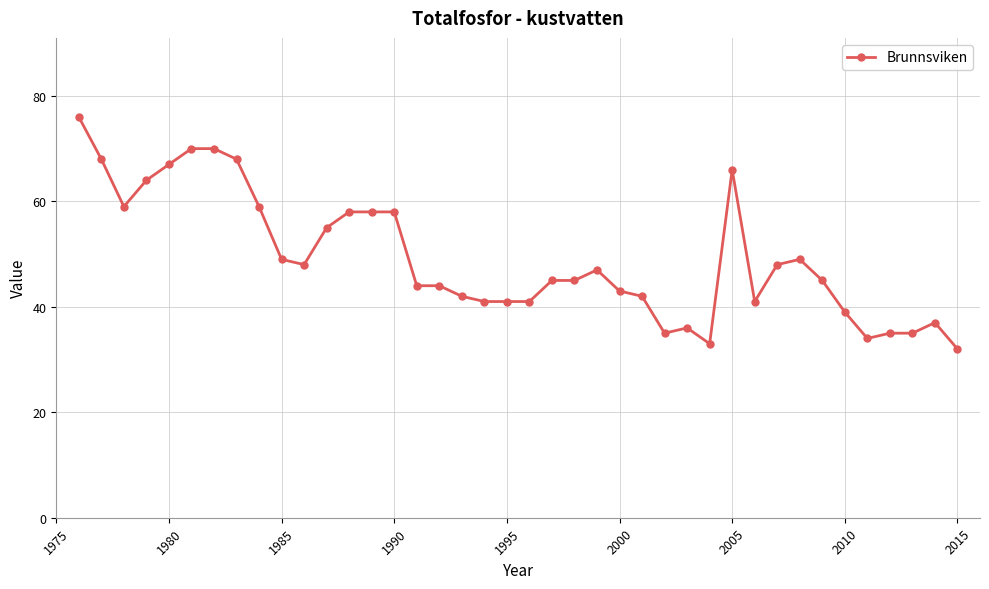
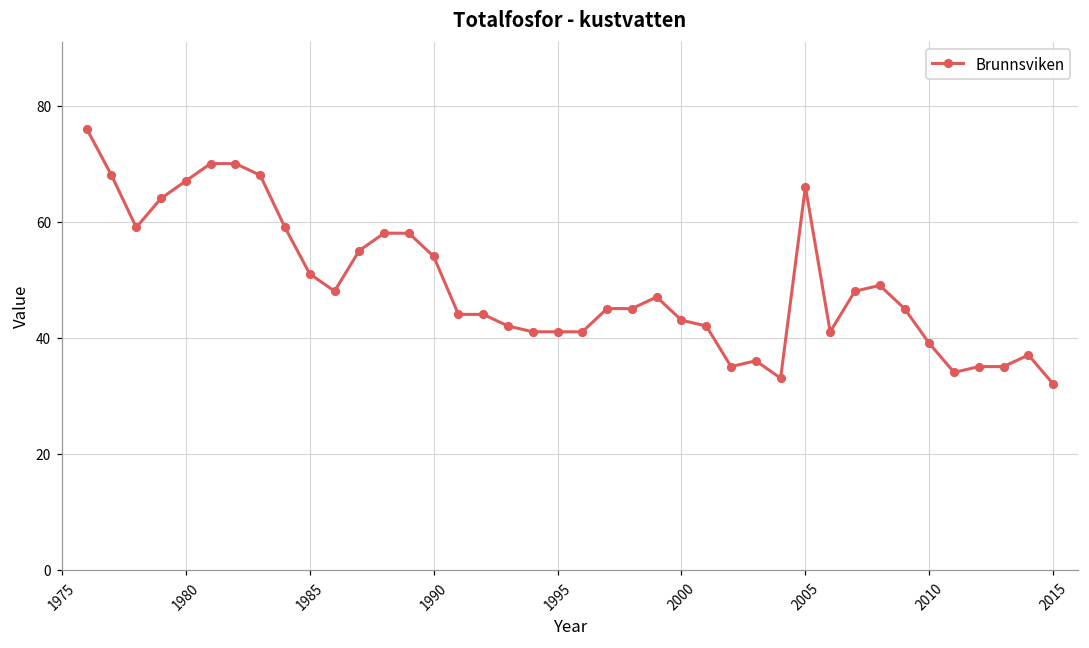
  {
    "1980": 67,
-   "1985": 49,
-   "1990": 58,
+   "1985": 51,
+   "1990": 54,
    "1995": 41,
    "2000": 43,
    "2005": 66,
    "2010": 39,
    "2015": 32
  }
